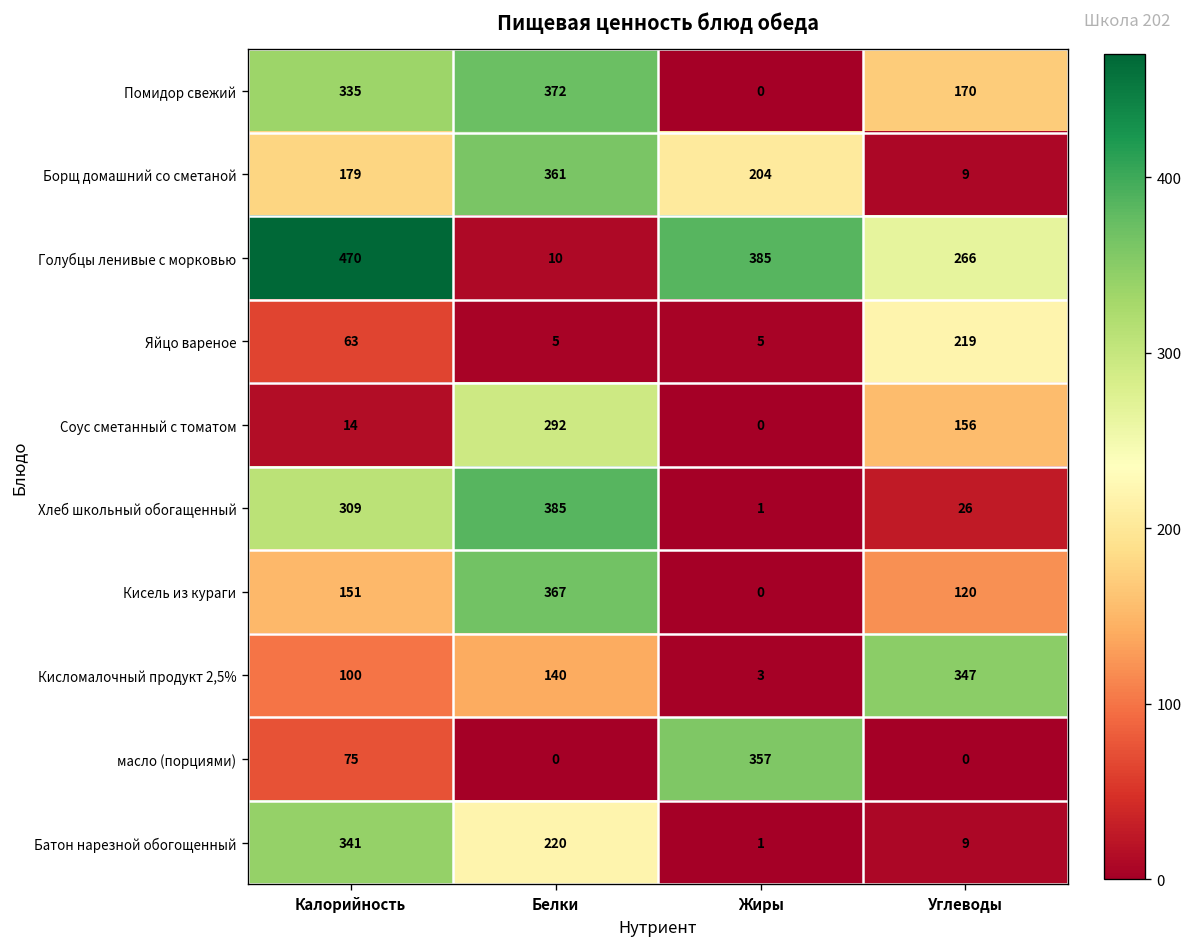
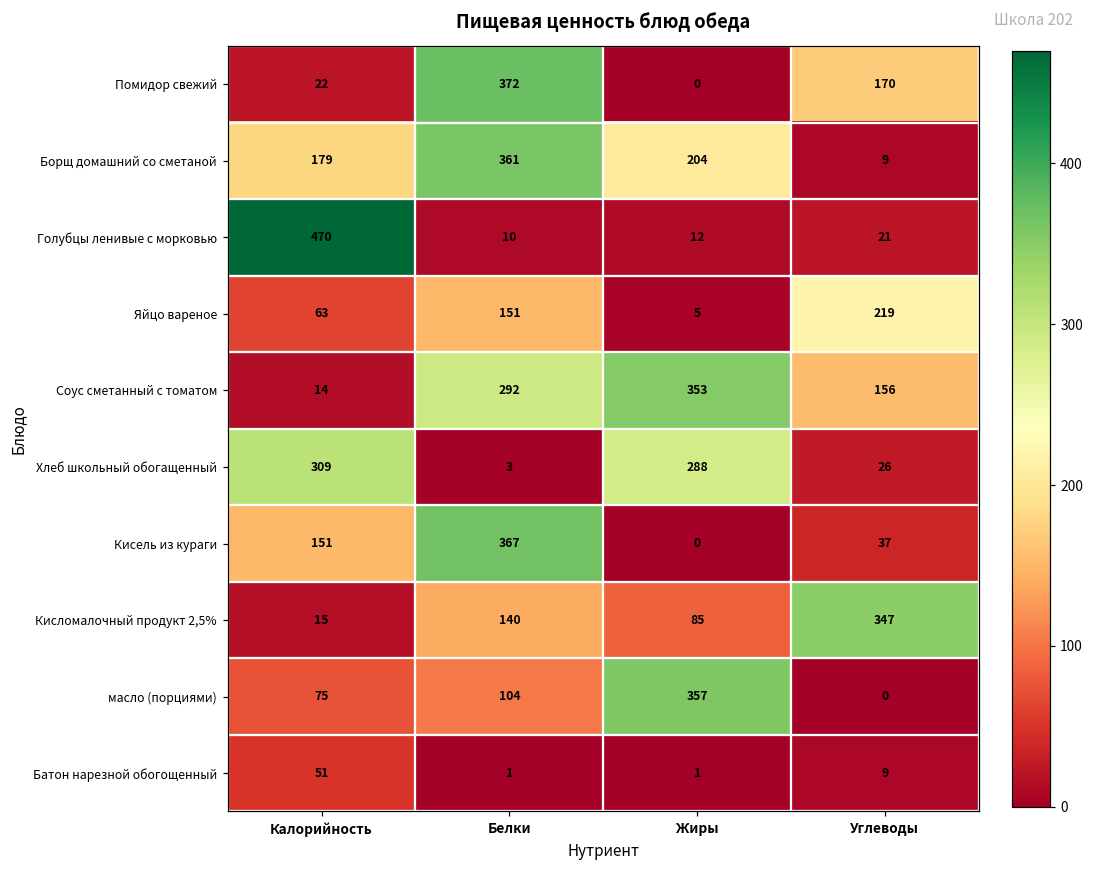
  {
    "Помидор свежий": {
-     "Калорийность": 335,
+     "Калорийность": 22,
      "Белки": 372,
      "Жиры": 0,
      "Углеводы": 170
    },
    "Борщ домашний со сметаной": {
      "Калорийность": 179,
      "Белки": 361,
      "Жиры": 204,
      "Углеводы": 9
    },
    "Голубцы ленивые с морковью": {
      "Калорийность": 470,
      "Белки": 10,
-     "Жиры": 385,
-     "Углеводы": 266
+     "Жиры": 12,
+     "Углеводы": 21
    },
    "Яйцо вареное": {
      "Калорийность": 63,
-     "Белки": 5,
+     "Белки": 151,
      "Жиры": 5,
      "Углеводы": 219
    },
    "Соус сметанный с томатом": {
      "Калорийность": 14,
      "Белки": 292,
-     "Жиры": 0,
+     "Жиры": 353,
      "Углеводы": 156
    },
    "Хлеб школьный обогащенный": {
      "Калорийность": 309,
-     "Белки": 385,
-     "Жиры": 1,
+     "Белки": 3,
+     "Жиры": 288,
      "Углеводы": 26
    },
    "Кисель из кураги": {
      "Калорийность": 151,
      "Белки": 367,
      "Жиры": 0,
-     "Углеводы": 120
+     "Углеводы": 37
    },
    "Кисломалочный продукт 2,5%": {
-     "Калорийность": 100,
+     "Калорийность": 15,
      "Белки": 140,
-     "Жиры": 3,
+     "Жиры": 85,
      "Углеводы": 347
    },
    "масло (порциями)": {
      "Калорийность": 75,
-     "Белки": 0,
+     "Белки": 104,
      "Жиры": 357,
      "Углеводы": 0
    },
    "Батон нарезной обогощенный": {
-     "Калорийность": 341,
-     "Белки": 220,
+     "Калорийность": 51,
+     "Белки": 1,
      "Жиры": 1,
      "Углеводы": 9
    }
  }
